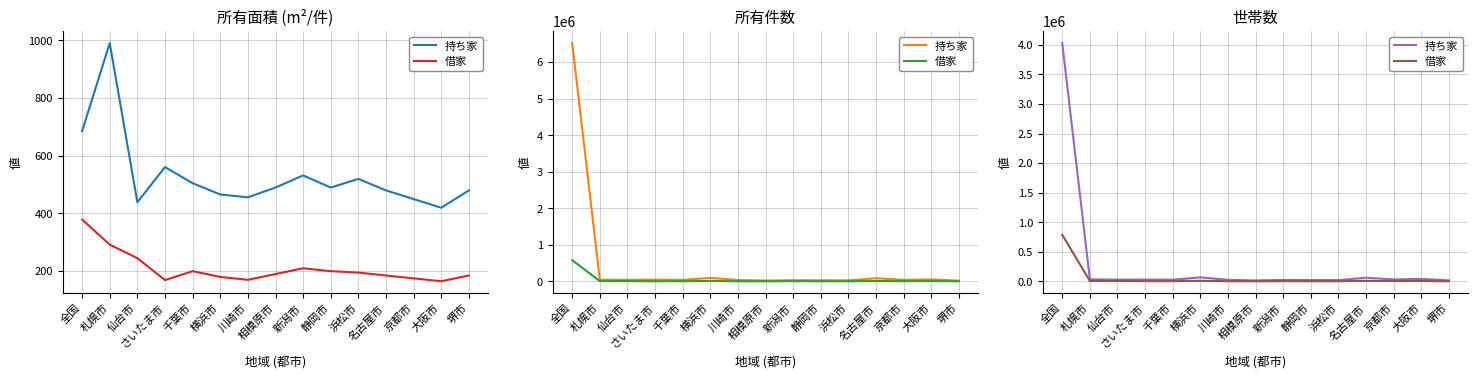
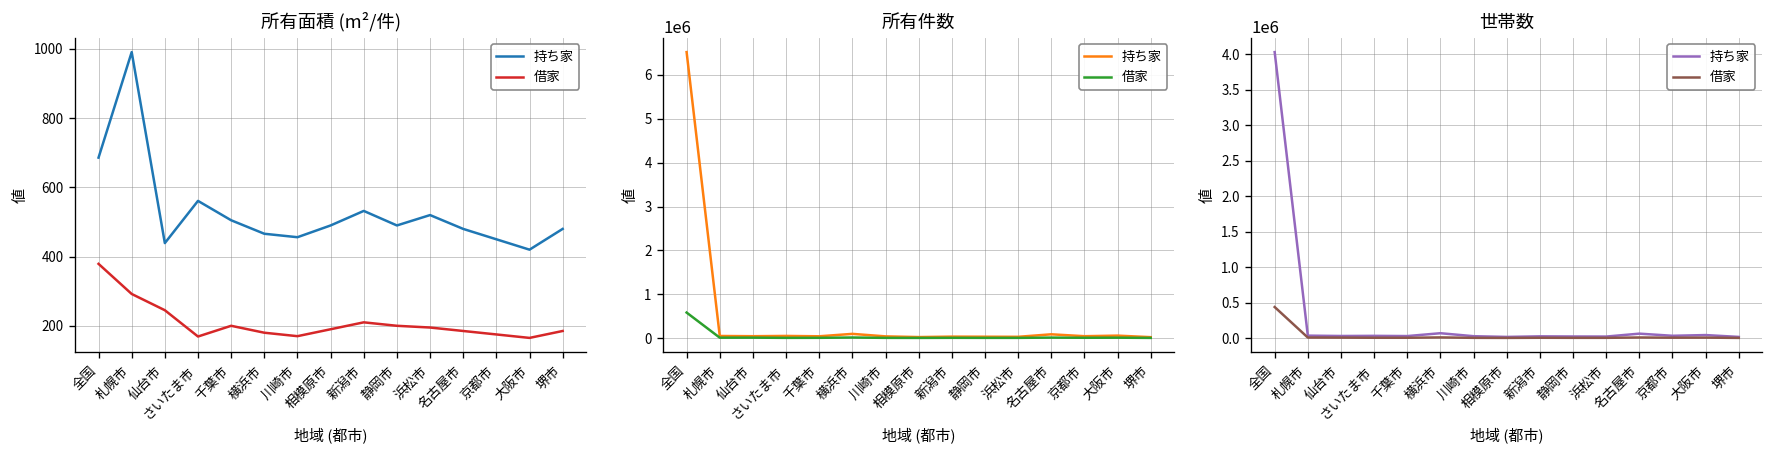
  {
    "世帯数": {
      "持ち家": {
        "全国": 4000000,
        "横浜市": 100000,
        "名古屋市": 100000
      },
      "借家": {
-       "全国": 800000,
+       "全国": 400000,
        "横浜市": 0,
        "名古屋市": 0
      }
    }
  }
